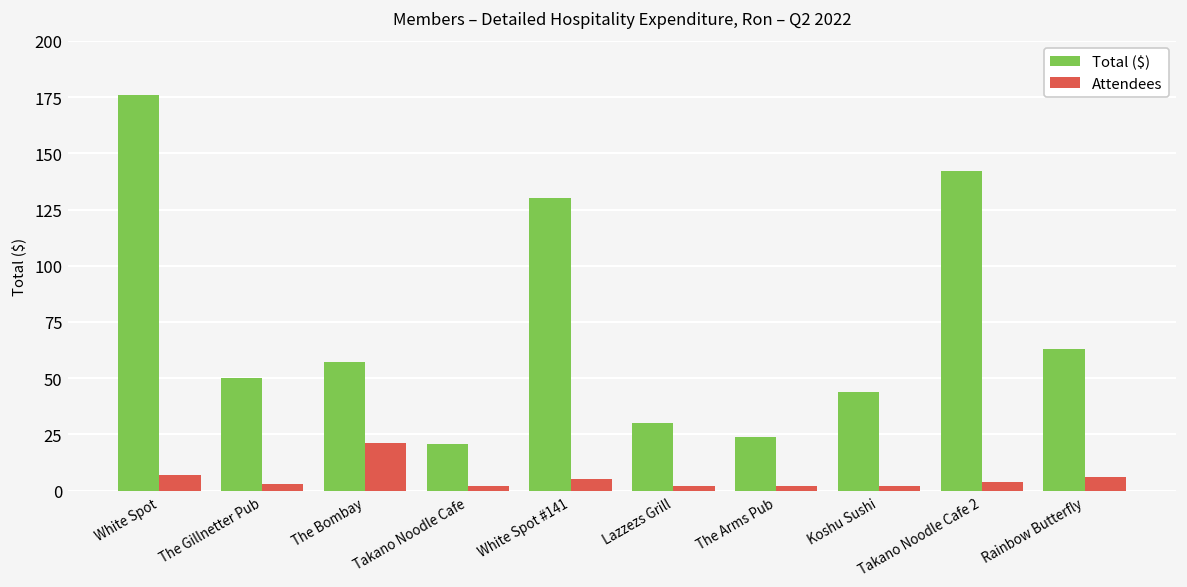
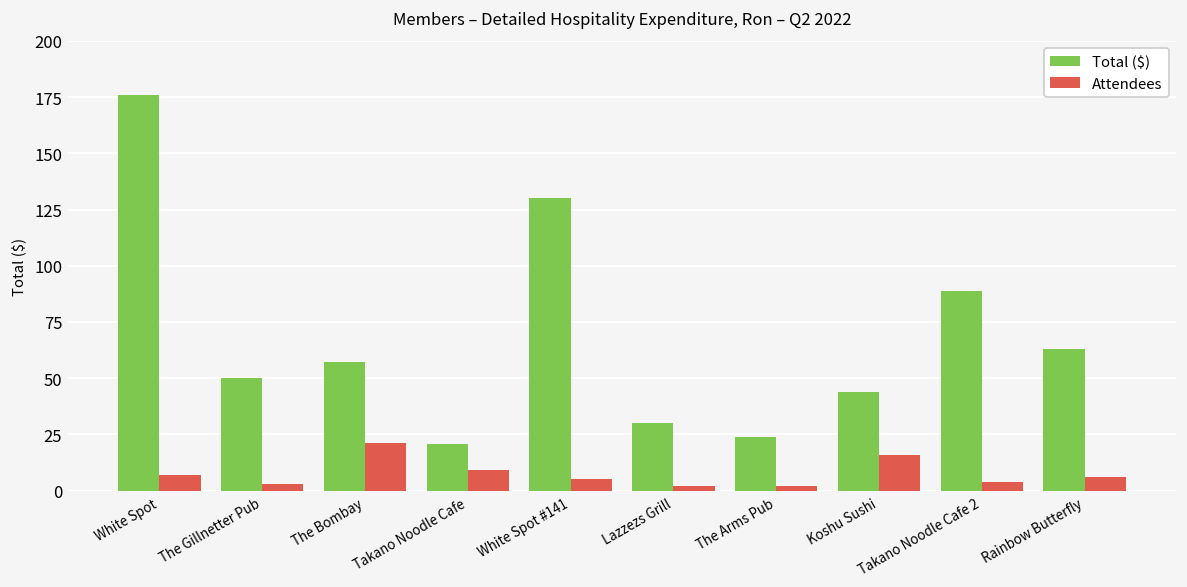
  {
    "Total ($)": {
      "White Spot": 176,
      "The Gillnetter Pub": 50,
      "The Bombay": 57,
      "Takano Noodle Cafe": 21,
      "White Spot #141": 130,
      "Lazzezs Grill": 30,
      "The Arms Pub": 24,
      "Koshu Sushi": 44,
-     "Takano Noodle Cafe 2": 142,
+     "Takano Noodle Cafe 2": 89,
      "Rainbow Butterfly": 63
    },
    "Attendees": {
      "White Spot": 7,
      "The Gillnetter Pub": 3,
      "The Bombay": 21,
-     "Takano Noodle Cafe": 2,
+     "Takano Noodle Cafe": 9,
      "White Spot #141": 5,
      "Lazzezs Grill": 2,
      "The Arms Pub": 2,
-     "Koshu Sushi": 2,
+     "Koshu Sushi": 16,
      "Takano Noodle Cafe 2": 4,
      "Rainbow Butterfly": 6
    }
  }
